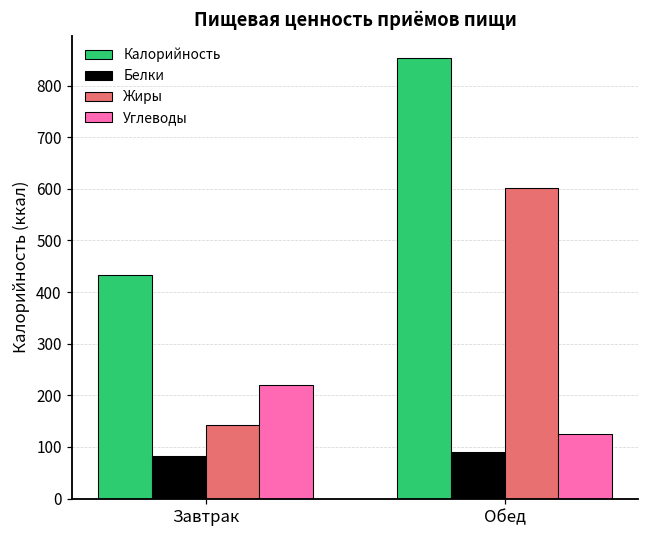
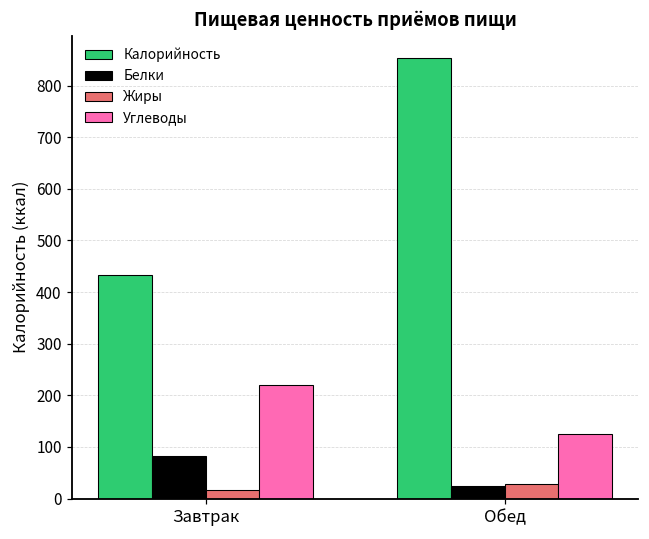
  {
    "Калорийность": {
      "Завтрак": 430,
      "Обед": 850
    },
    "Белки": {
      "Завтрак": 80,
-     "Обед": 90
+     "Обед": 20
    },
    "Жиры": {
-     "Завтрак": 140,
-     "Обед": 600
+     "Завтрак": 20,
+     "Обед": 30
    },
    "Углеводы": {
      "Завтрак": 220,
      "Обед": 130
    }
  }
